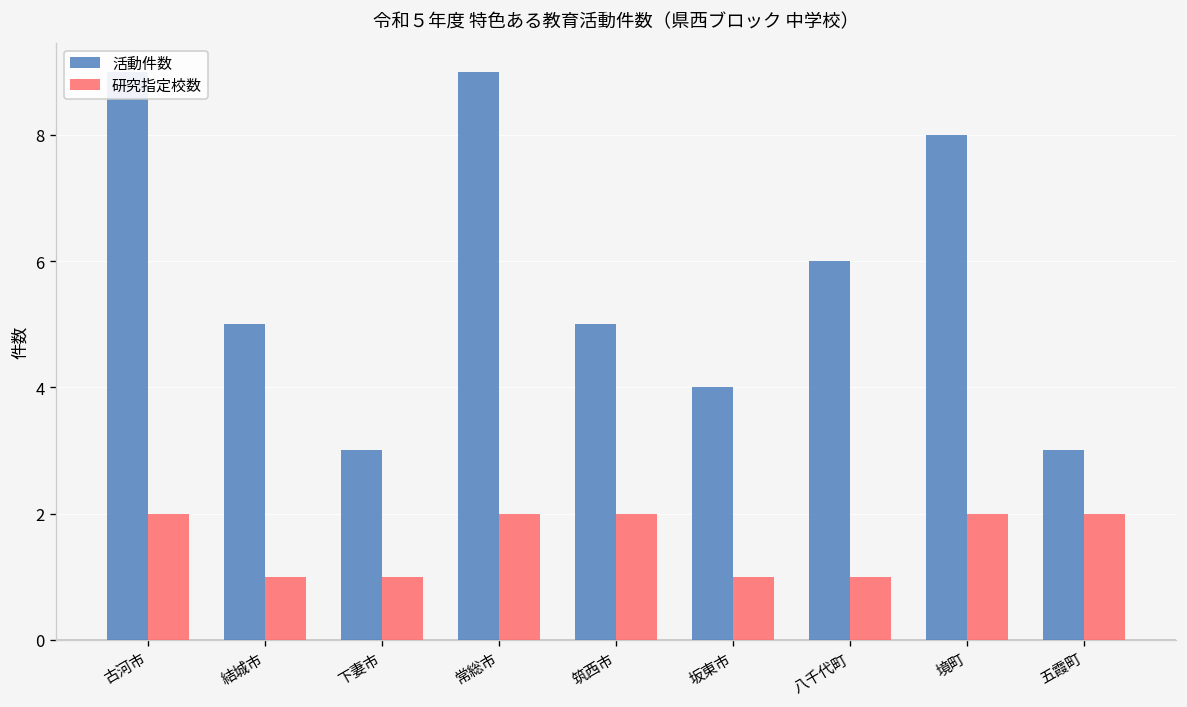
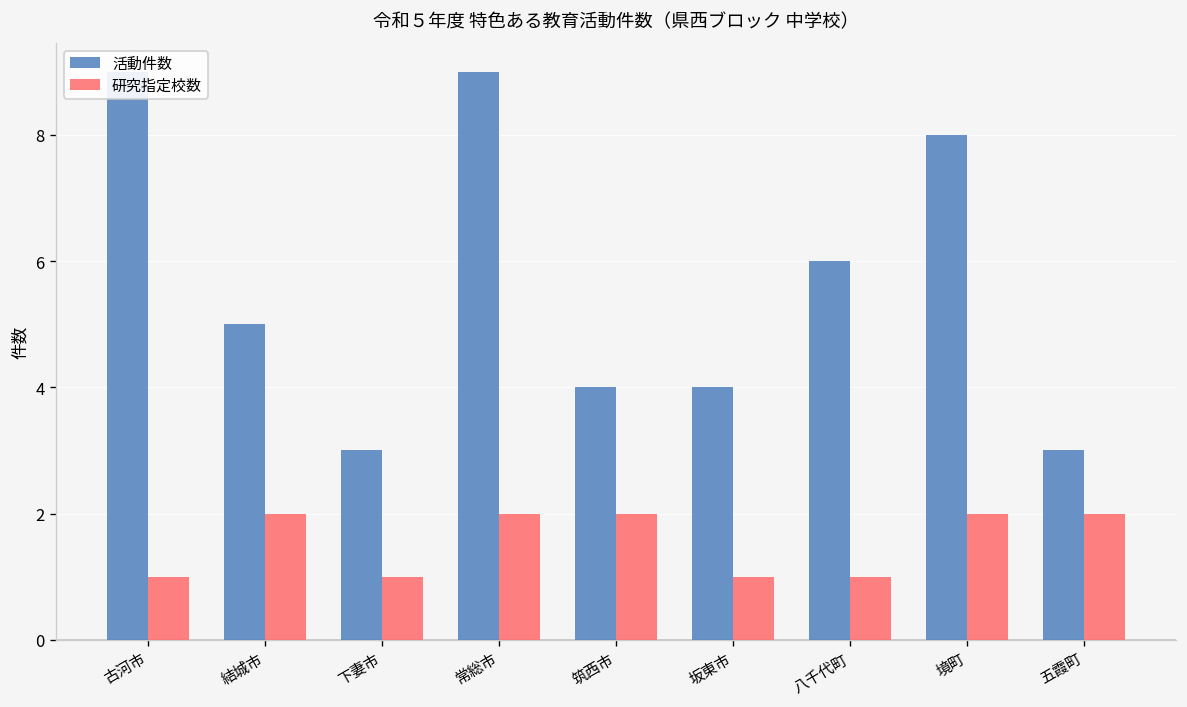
  {
    "活動件数": {
      "結城市": 5,
      "下妻市": 3,
      "常総市": 9,
-     "筑西市": 5,
+     "筑西市": 4,
      "坂東市": 4,
      "八千代町": 6,
      "境町": 8,
      "五霞町": 3
    },
    "研究指定校数": {
-     "古河市": 2,
-     "結城市": 1,
+     "古河市": 1,
+     "結城市": 2,
      "下妻市": 1,
      "常総市": 2,
      "筑西市": 2,
      "坂東市": 1,
      "八千代町": 1,
      "境町": 2,
      "五霞町": 2
    }
  }
